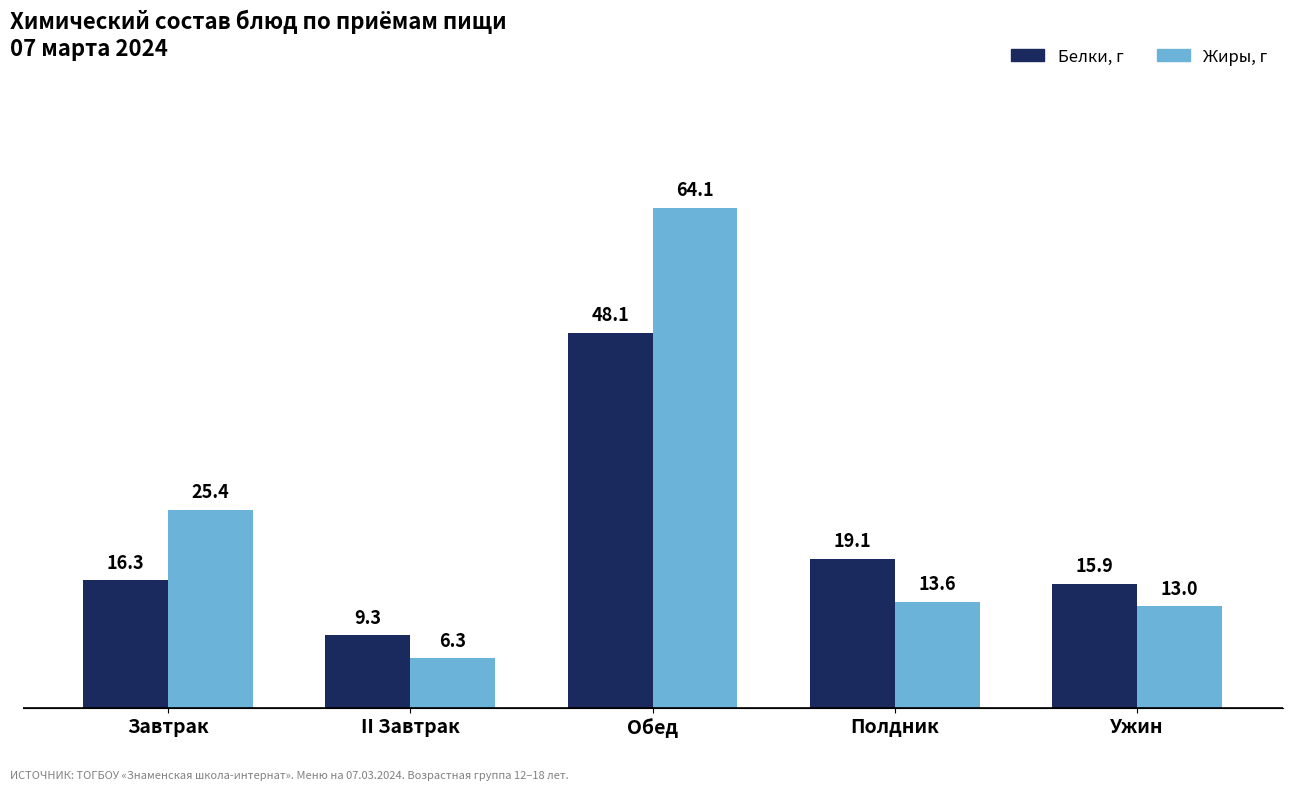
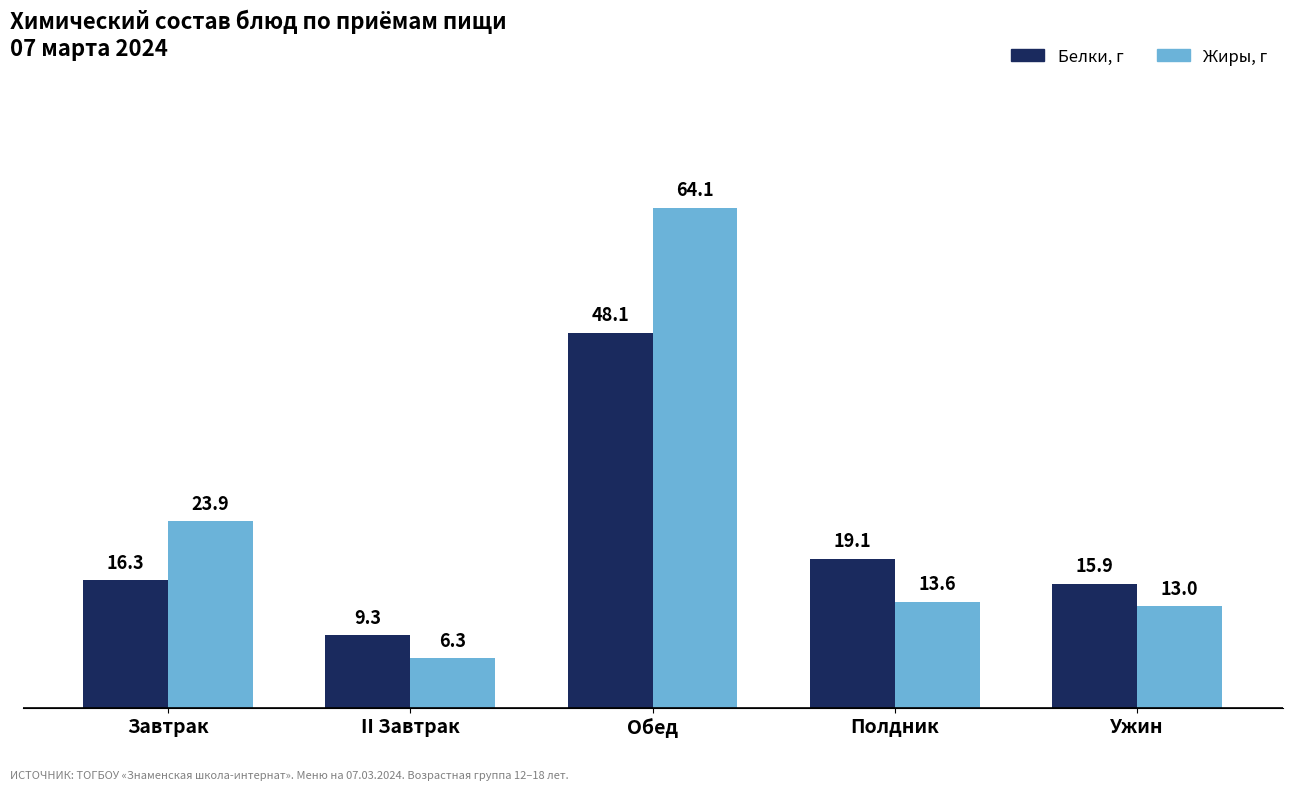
  {
    "Белки, г": {
      "Завтрак": 16.3,
      "II Завтрак": 9.3,
      "Обед": 48.1,
      "Полдник": 19.1,
      "Ужин": 15.9
    },
    "Жиры, г": {
-     "Завтрак": 25.4,
+     "Завтрак": 23.9,
      "II Завтрак": 6.3,
      "Обед": 64.1,
      "Полдник": 13.6,
      "Ужин": 13.0
    }
  }
